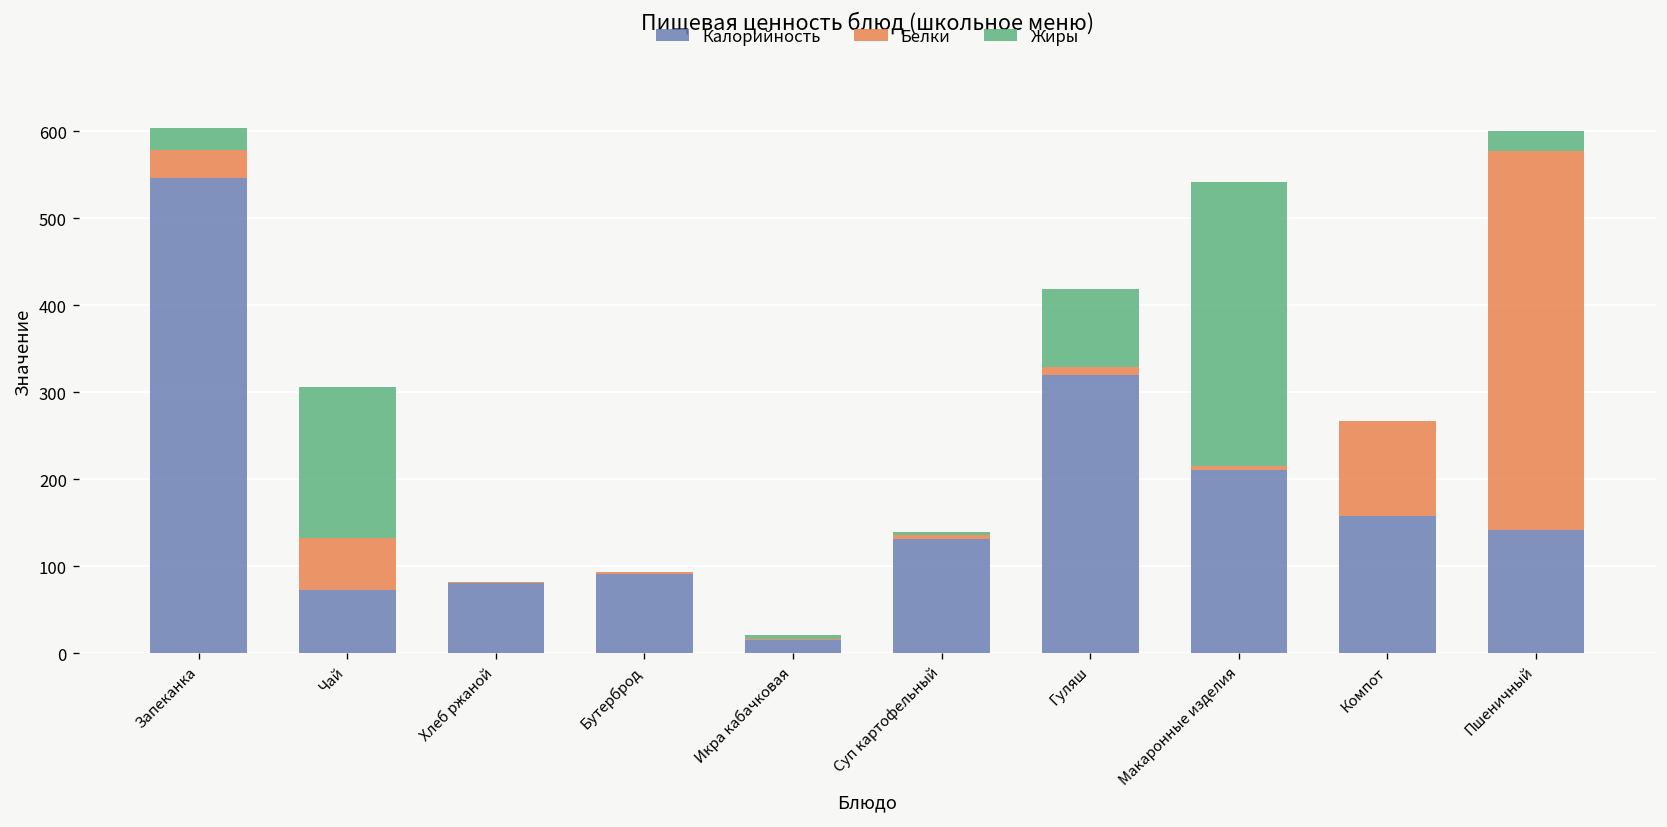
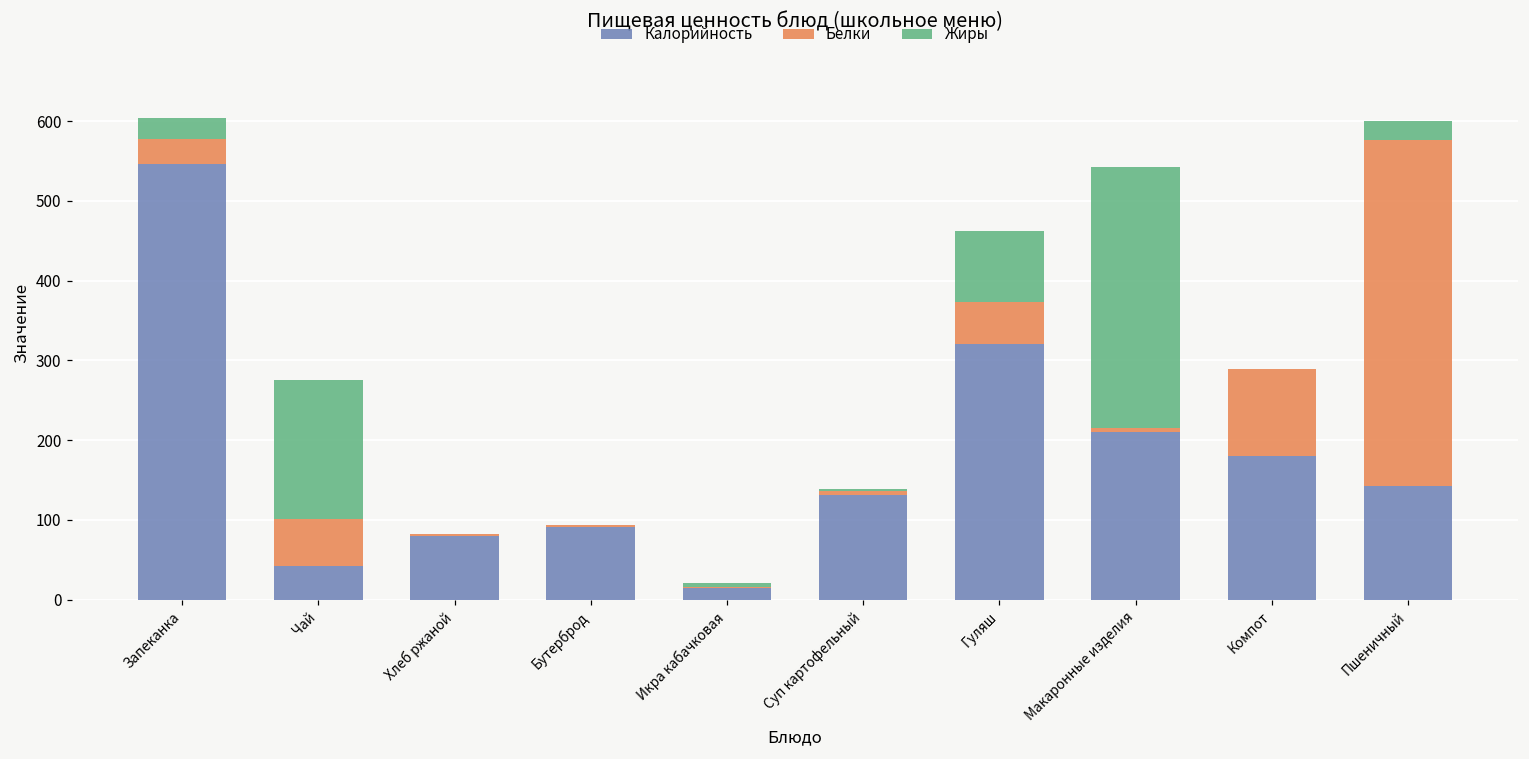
  {
    "Калорийность": {
      "Запеканка": 550,
-     "Чай": 70,
+     "Чай": 40,
      "Хлеб ржаной": 80,
      "Бутерброд": 90,
      "Икра кабачковая": 20,
      "Суп картофельный": 130,
      "Гуляш": 320,
      "Макаронные изделия": 210,
-     "Компот": 160,
+     "Компот": 180,
      "Пшеничный": 140
    },
    "Белки": {
      "Запеканка": 30,
      "Чай": 60,
      "Суп картофельный": 10,
-     "Гуляш": 10,
+     "Гуляш": 50,
      "Макаронные изделия": 10,
      "Компот": 110,
      "Пшеничный": 440
    },
    "Жиры": {
      "Запеканка": 30,
      "Чай": 170,
      "Хлеб ржаной": 0,
      "Бутерброд": 0,
      "Икра кабачковая": 10,
      "Гуляш": 90,
      "Макаронные изделия": 330,
      "Компот": 0,
      "Пшеничный": 20
    }
  }
